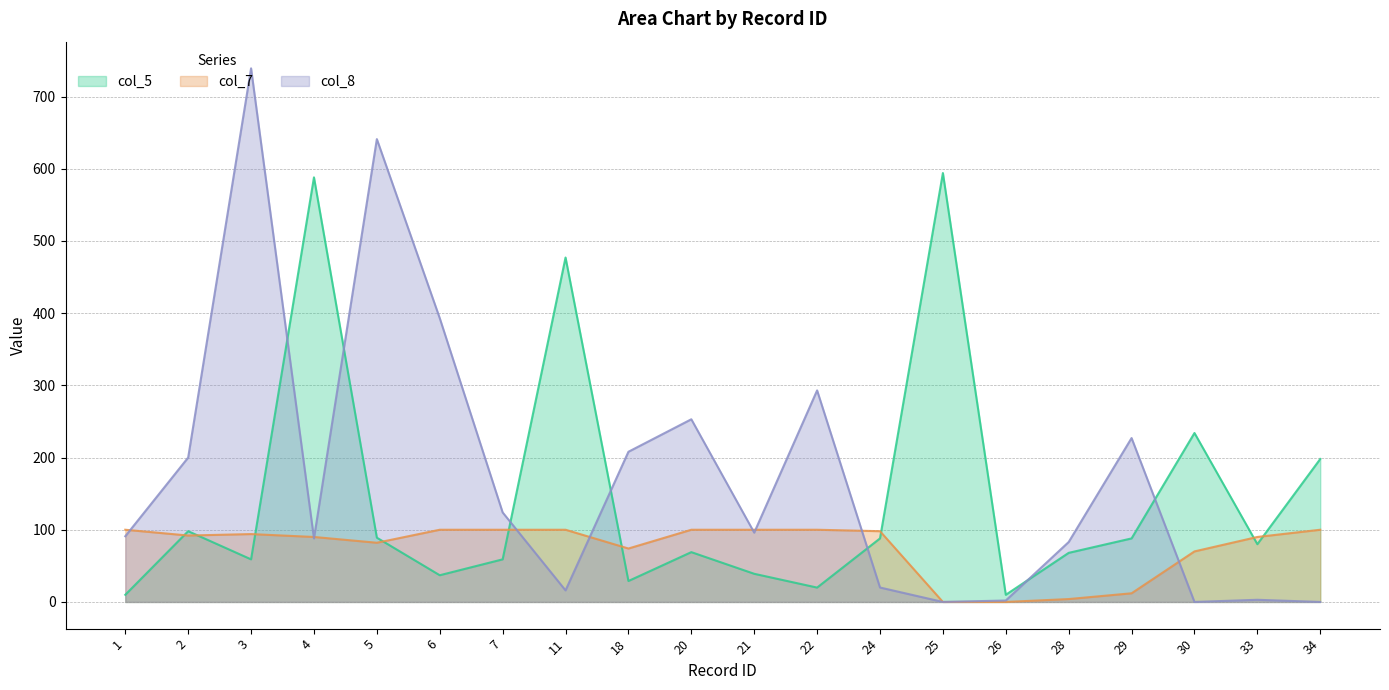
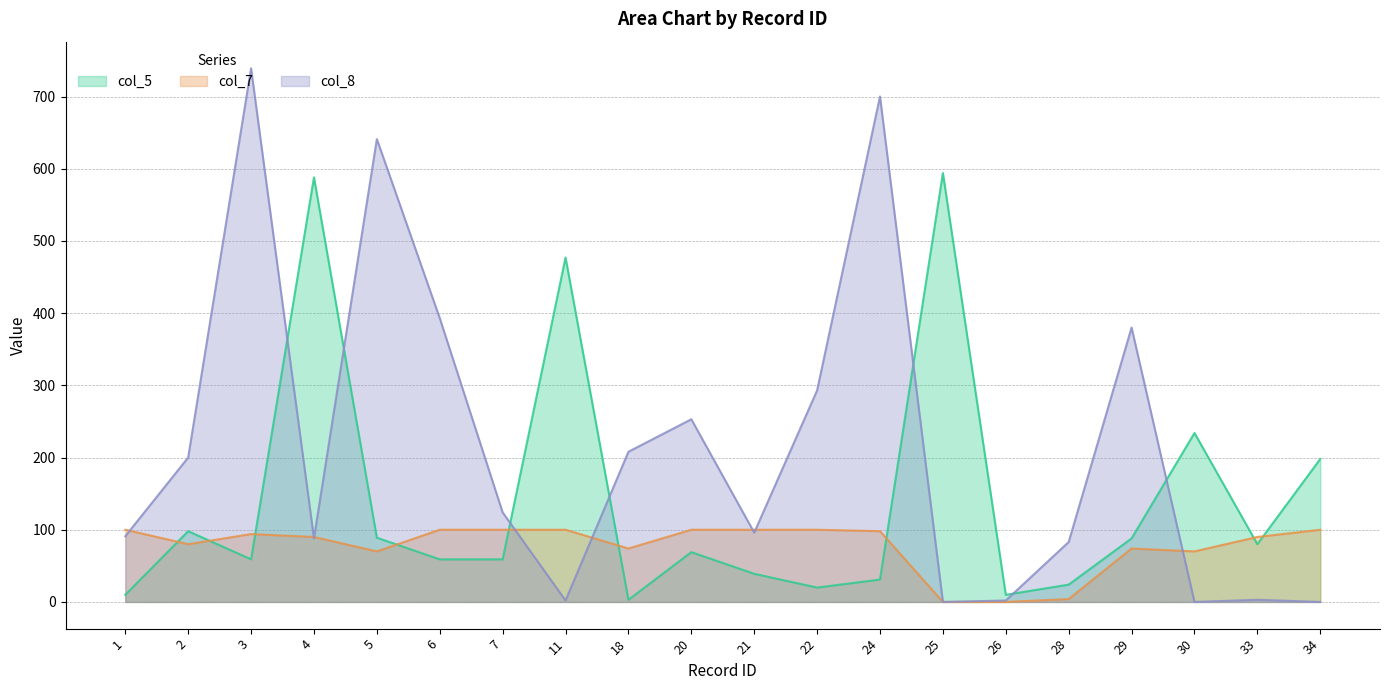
  {
    "col_5": {
      "1": 10,
      "2": 100,
      "3": 60,
      "4": 590,
      "5": 90,
-     "6": 40,
+     "6": 60,
      "7": 60,
      "11": 480,
-     "18": 30,
+     "18": 0,
      "20": 70,
      "21": 40,
      "22": 20,
-     "24": 90,
+     "24": 30,
      "25": 590,
      "26": 10,
-     "28": 70,
+     "28": 20,
      "29": 90,
      "30": 230,
      "33": 80,
      "34": 200
    },
    "col_7": {
      "1": 100,
-     "2": 90,
+     "2": 80,
      "3": 90,
-     "5": 80,
+     "5": 70,
      "6": 100,
      "7": 100,
      "11": 100,
      "18": 70,
      "20": 100,
      "21": 100,
      "22": 100,
      "24": 100,
      "28": 0,
-     "29": 10,
+     "29": 70,
      "30": 70,
      "33": 90,
      "34": 100
    },
    "col_8": {
      "1": 90,
      "2": 200,
      "3": 740,
      "5": 640,
      "6": 390,
      "7": 120,
-     "11": 20,
+     "11": 0,
      "18": 210,
      "20": 250,
      "21": 100,
      "22": 290,
-     "24": 20,
+     "24": 700,
      "28": 80,
-     "29": 230,
+     "29": 380,
      "30": 0,
      "33": 0,
      "34": 0
    }
  }
